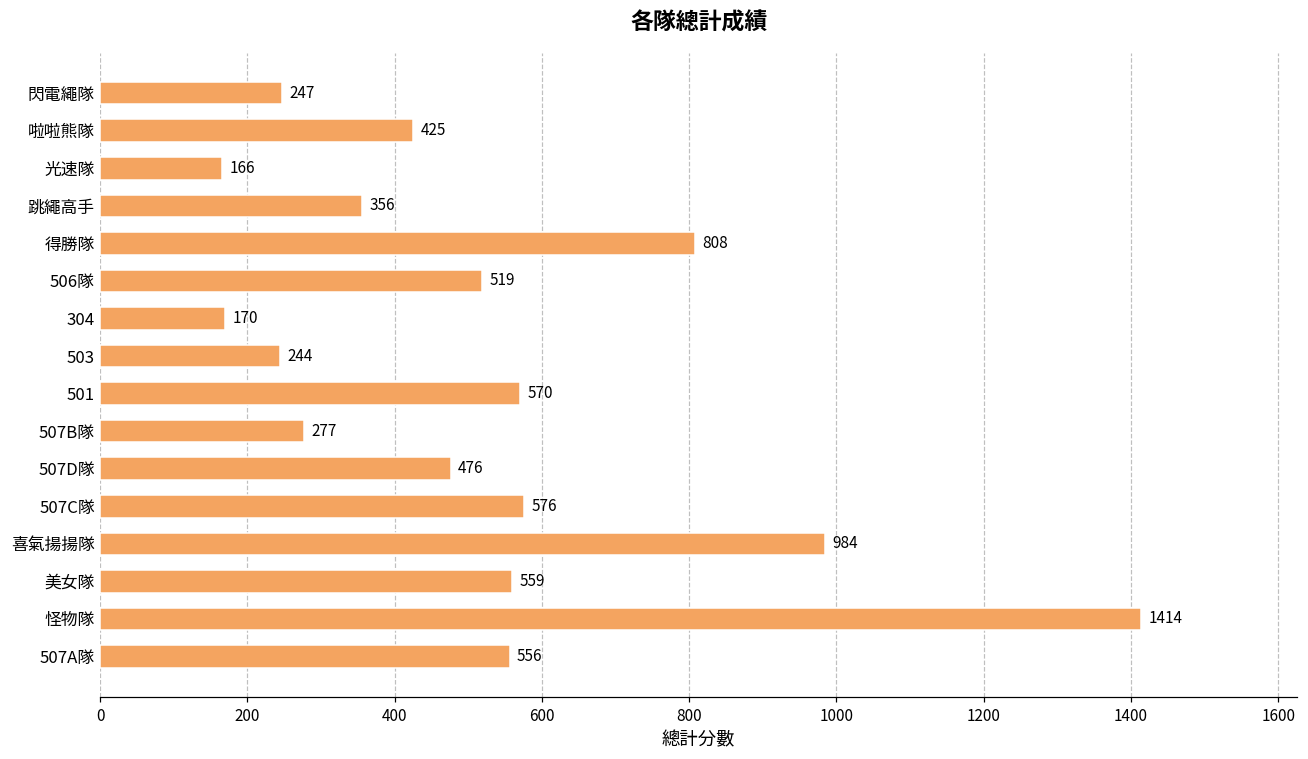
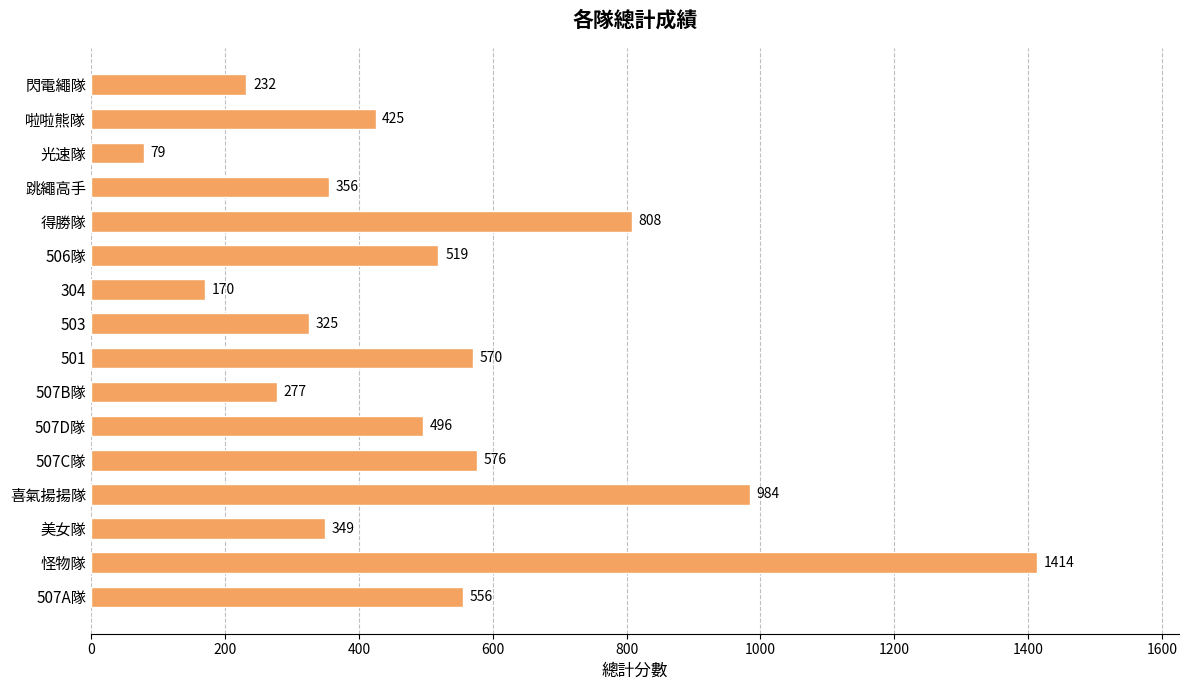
  {
-   "閃電繩隊": 247,
+   "閃電繩隊": 232,
    "啦啦熊隊": 425,
-   "光速隊": 166,
+   "光速隊": 79,
    "跳繩高手": 356,
    "得勝隊": 808,
    "506隊": 519,
    "304": 170,
-   "503": 244,
+   "503": 325,
    "501": 570,
    "507B隊": 277,
-   "507D隊": 476,
+   "507D隊": 496,
    "507C隊": 576,
    "喜氣揚揚隊": 984,
-   "美女隊": 559,
+   "美女隊": 349,
    "怪物隊": 1414,
    "507A隊": 556
  }
